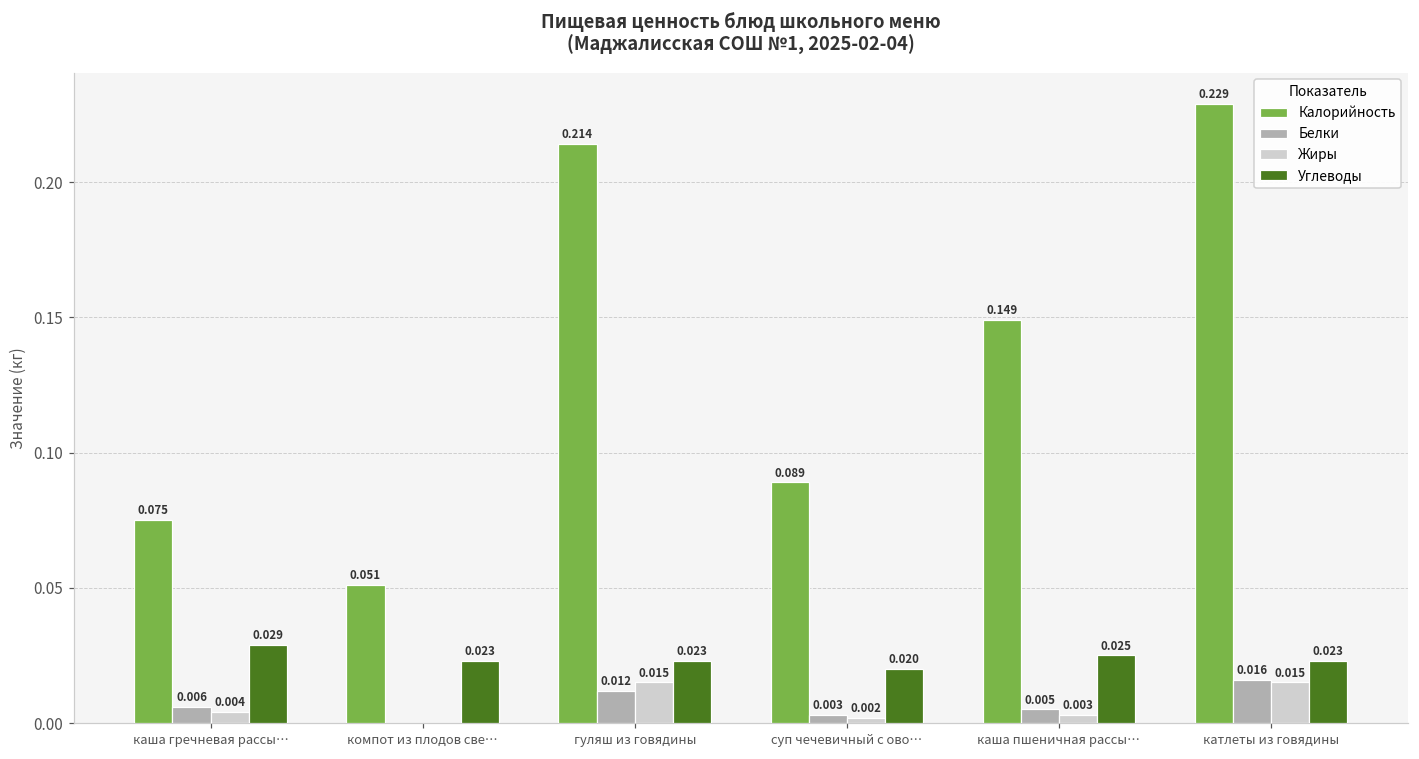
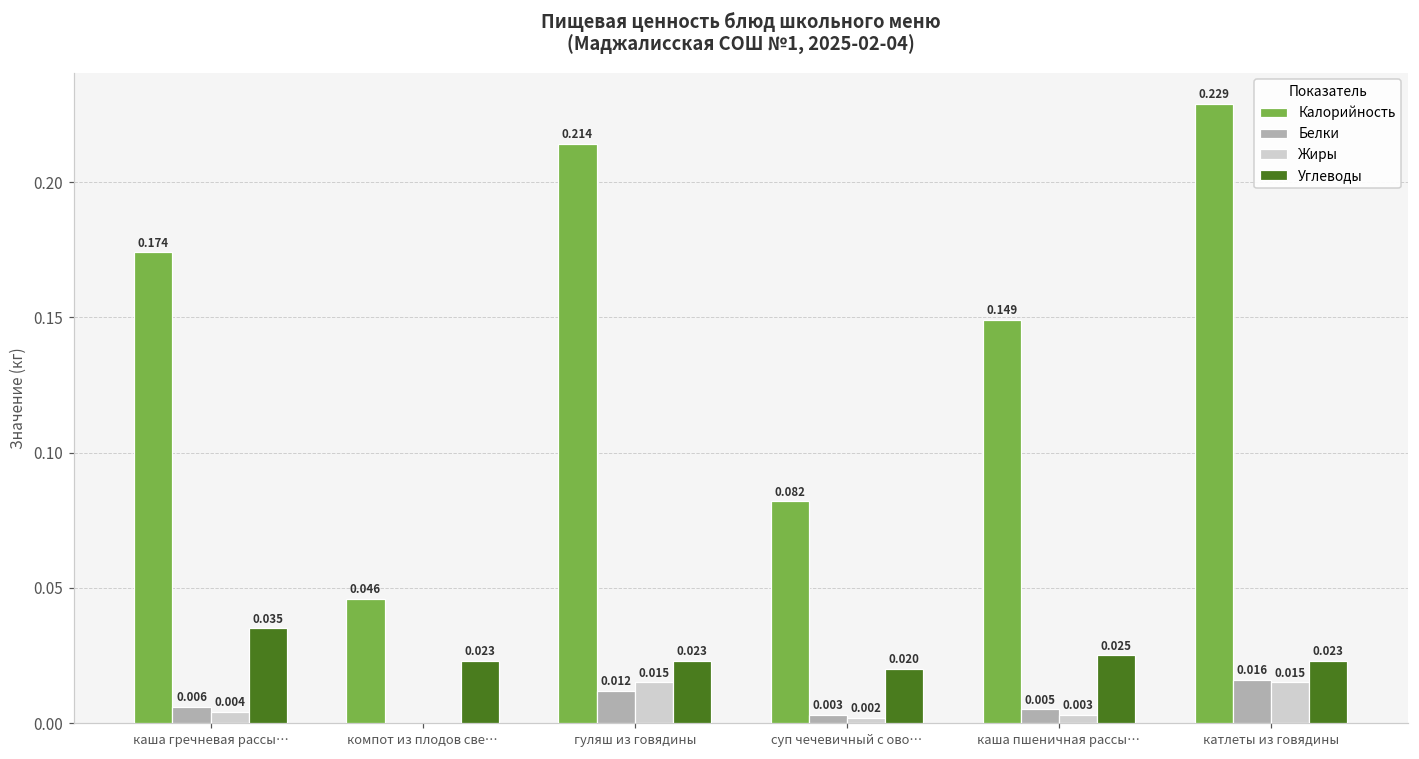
  {
    "Калорийность": {
-     "каша гречневая рассы…": 0.075,
-     "компот из плодов све…": 0.051,
+     "каша гречневая рассы…": 0.174,
+     "компот из плодов све…": 0.046,
      "гуляш из говядины": 0.214,
-     "суп чечевичный с ово…": 0.089,
+     "суп чечевичный с ово…": 0.082,
      "каша пшеничная рассы…": 0.149,
      "катлеты из говядины": 0.229
    },
    "Углеводы": {
-     "каша гречневая рассы…": 0.029,
+     "каша гречневая рассы…": 0.035,
      "компот из плодов све…": 0.023,
      "гуляш из говядины": 0.023,
      "суп чечевичный с ово…": 0.020,
      "каша пшеничная рассы…": 0.025,
      "катлеты из говядины": 0.023
    }
  }
